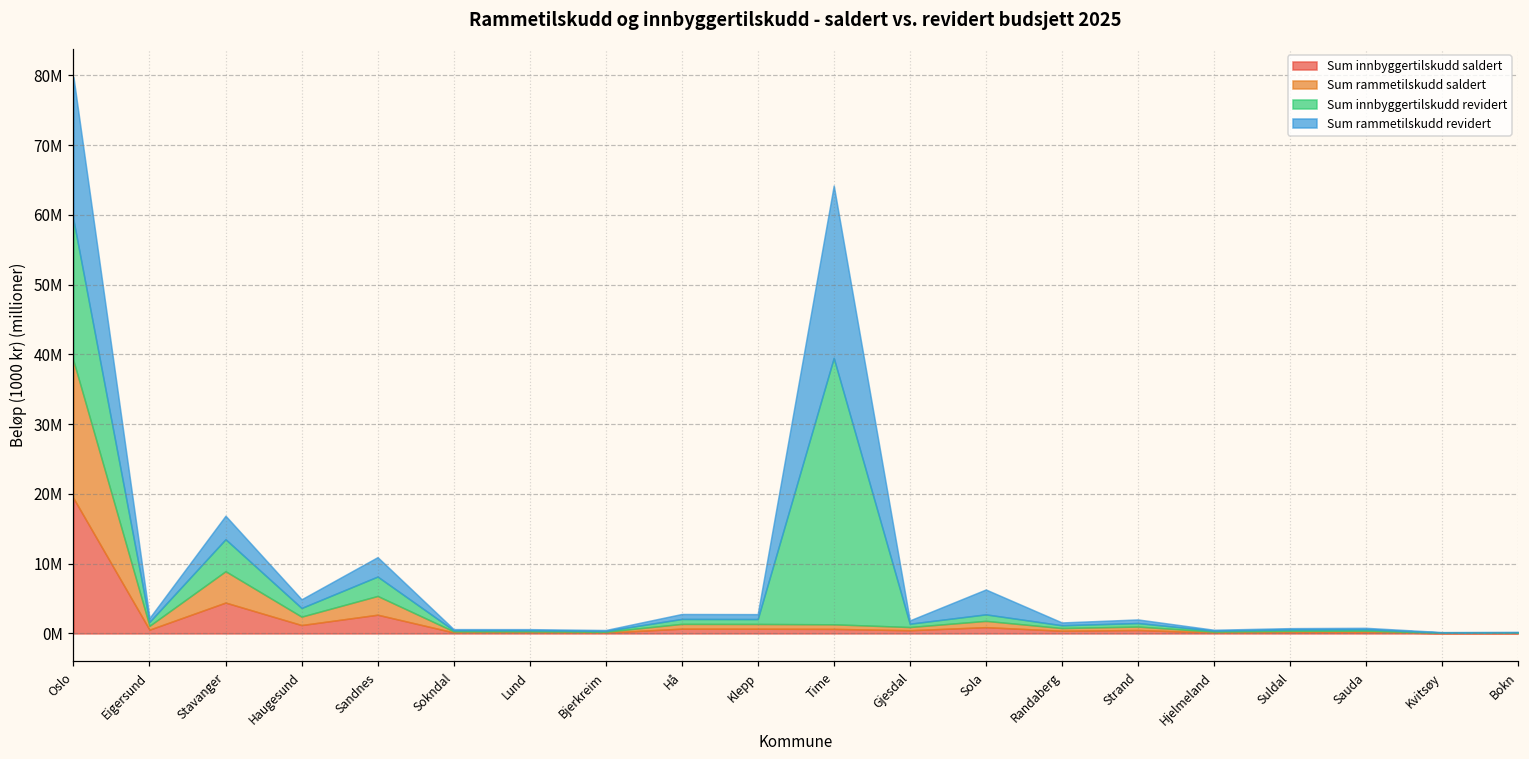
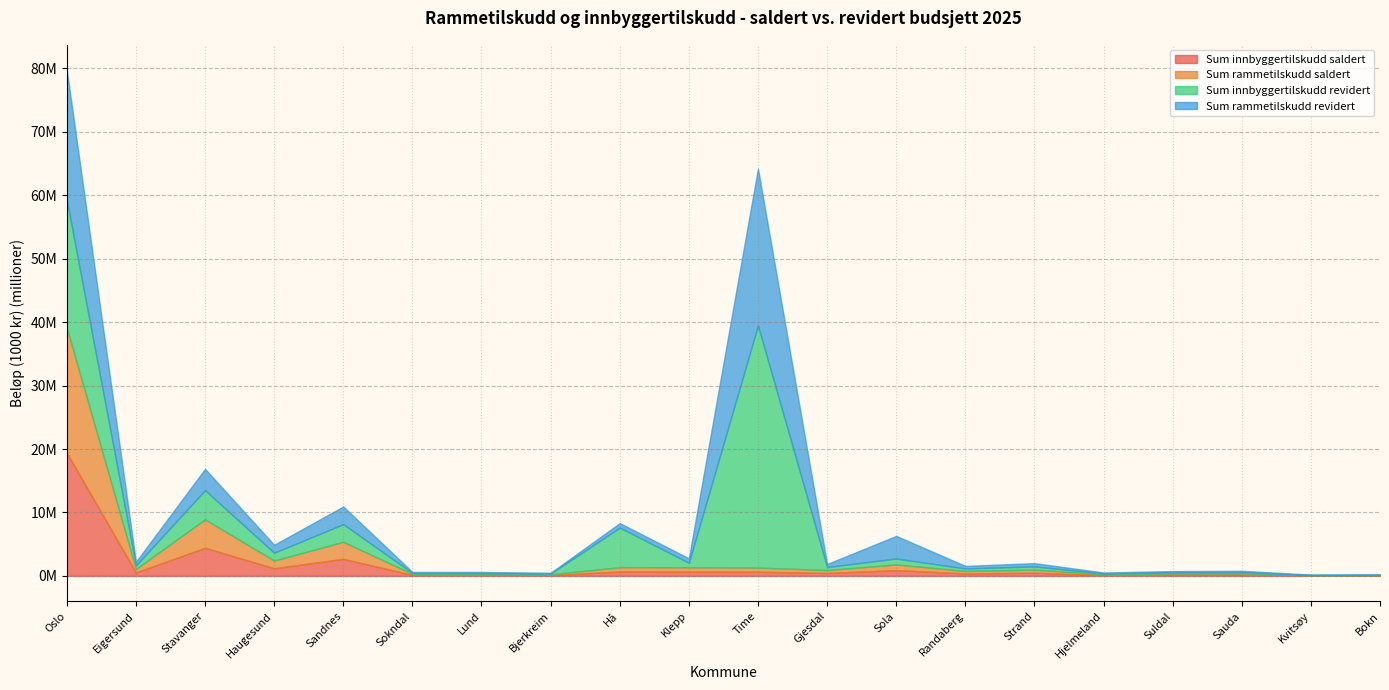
  {
    "Sum innbyggertilskudd revidert": {
      "Oslo": 20000000,
      "Eigersund": 1000000,
      "Stavanger": 5000000,
      "Haugesund": 1000000,
      "Sandnes": 3000000,
-     "Hå": 1000000,
+     "Hå": 6000000,
      "Klepp": 1000000,
      "Time": 38000000,
      "Gjesdal": 0,
      "Sola": 1000000,
      "Strand": 1000000
    },
    "Sum rammetilskudd revidert": {
      "Oslo": 20000000,
      "Eigersund": 1000000,
      "Stavanger": 3000000,
      "Haugesund": 1000000,
      "Sandnes": 3000000,
      "Hå": 1000000,
      "Klepp": 1000000,
      "Time": 25000000,
      "Gjesdal": 0,
      "Sola": 4000000,
      "Strand": 1000000
    }
  }
